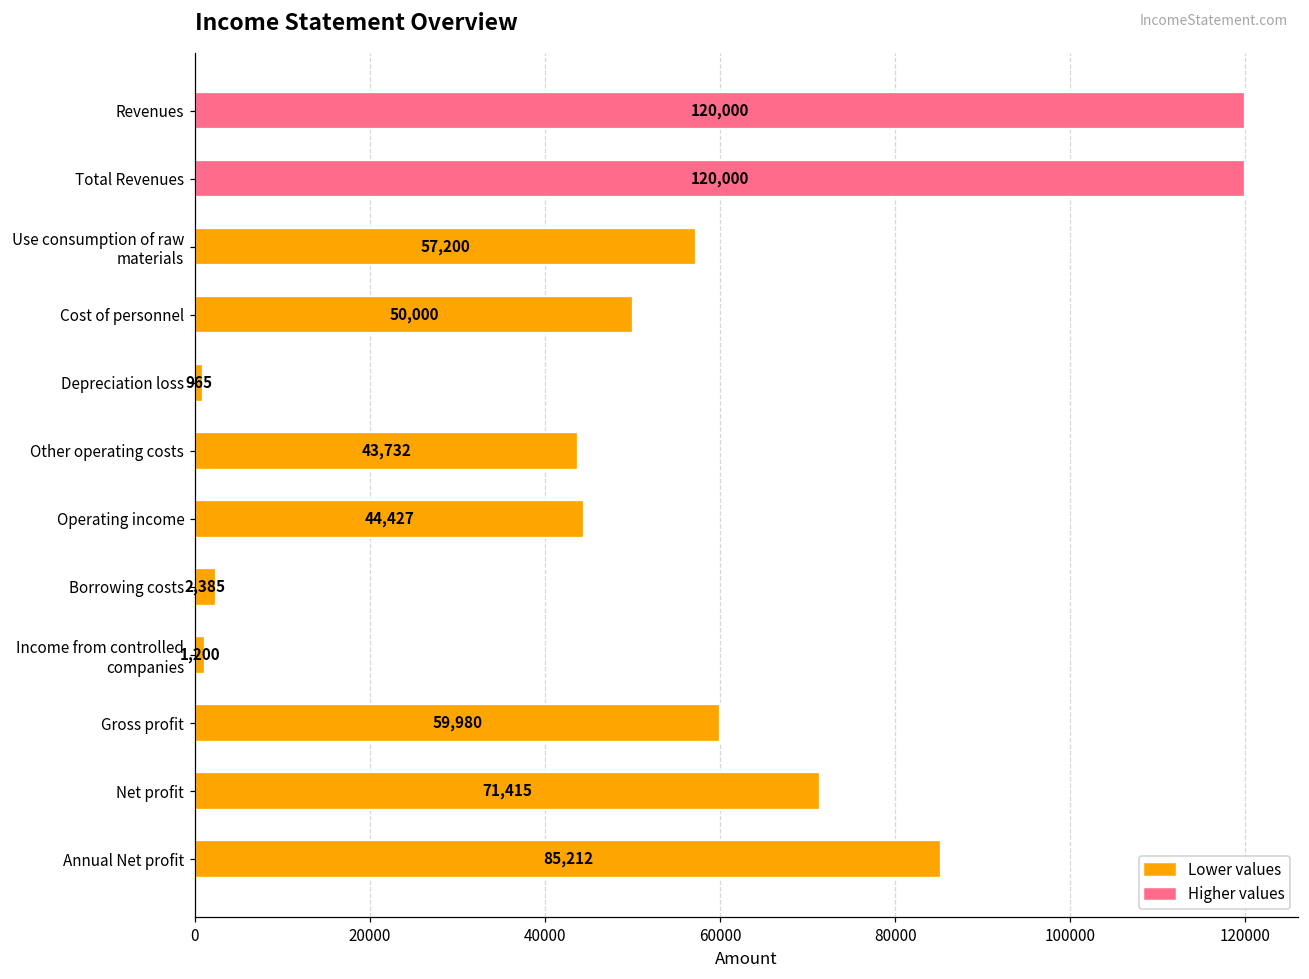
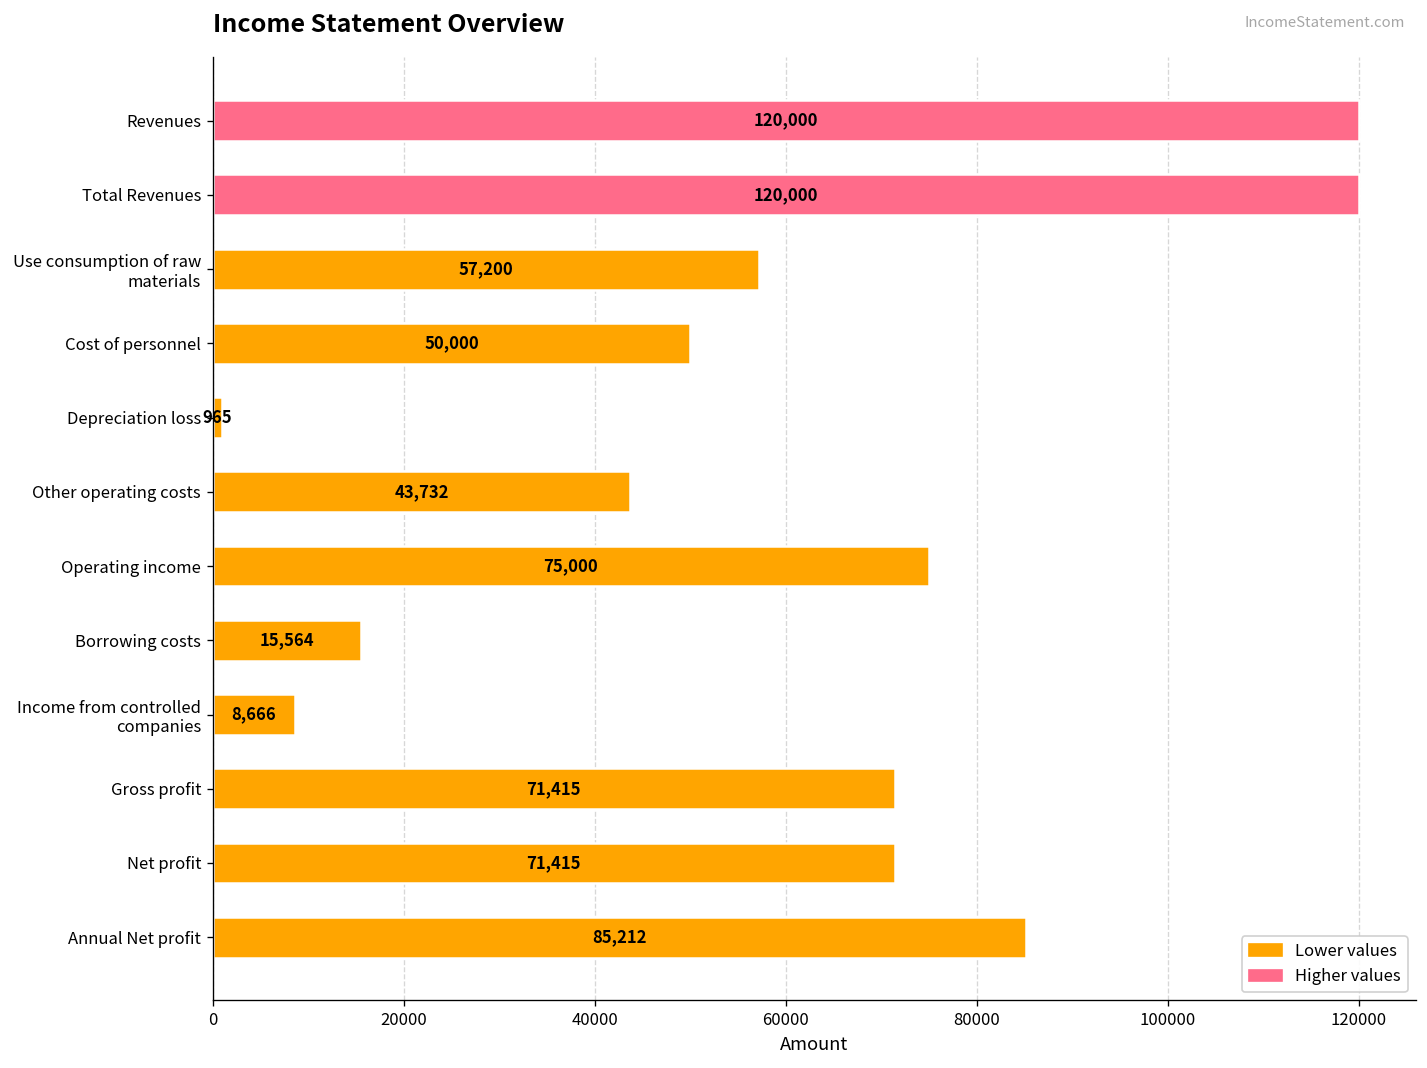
  {
    "Revenues": "120,000",
    "Total Revenues": "120,000",
    "Use consumption of raw materials": "57,200",
    "Cost of personnel": "50,000",
    "Depreciation loss": "965",
    "Other operating costs": "43,732",
-   "Operating income": "44,427",
-   "Borrowing costs": "2,385",
-   "Income from controlled companies": "1,200",
-   "Gross profit": "59,980",
+   "Operating income": "75,000",
+   "Borrowing costs": "15,564",
+   "Income from controlled companies": "8,666",
+   "Gross profit": "71,415",
    "Net profit": "71,415",
    "Annual Net profit": "85,212"
  }
